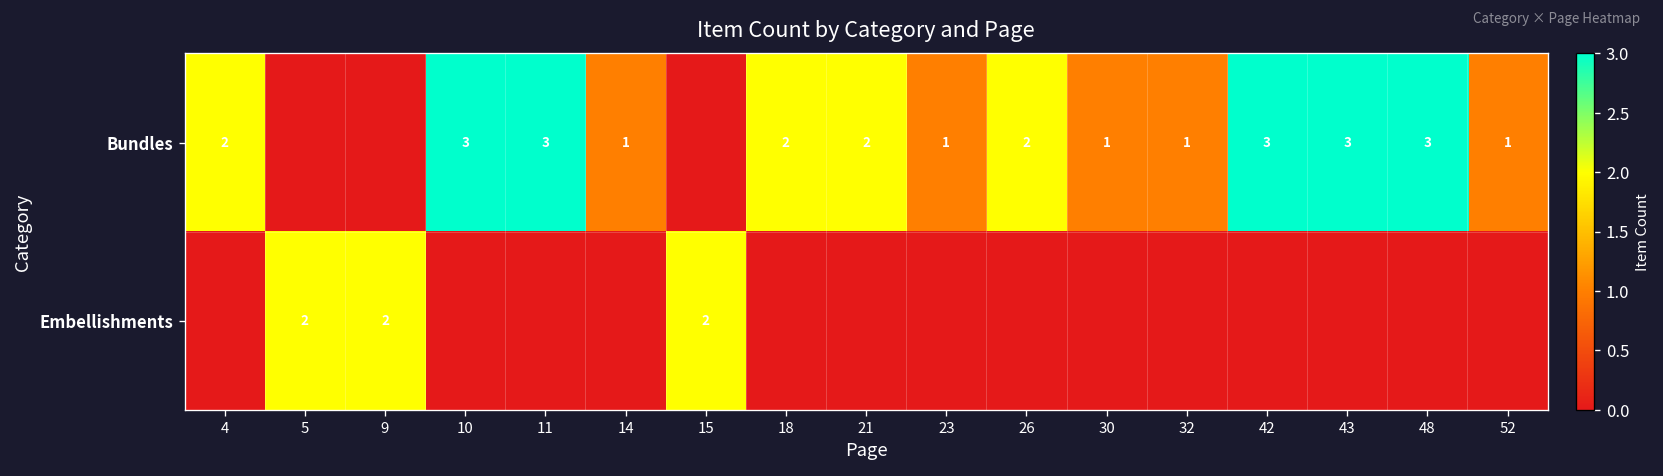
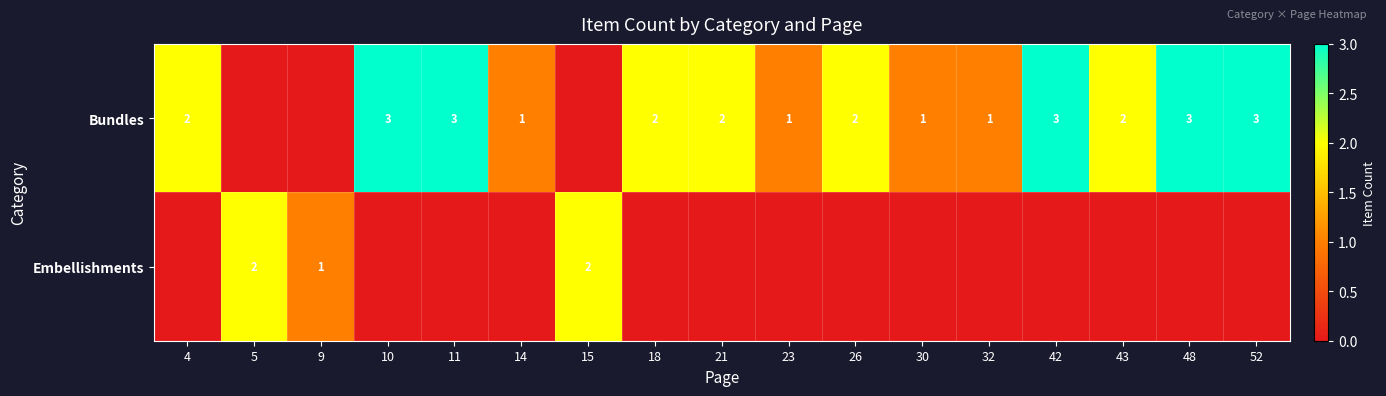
  {
    "Bundles": {
      "4": 2,
      "10": 3,
      "11": 3,
      "14": 1,
      "18": 2,
      "21": 2,
      "23": 1,
      "26": 2,
      "30": 1,
      "32": 1,
      "42": 3,
-     "43": 3,
+     "43": 2,
      "48": 3,
-     "52": 1
+     "52": 3
    },
    "Embellishments": {
      "5": 2,
-     "9": 2,
+     "9": 1,
      "15": 2
    }
  }
